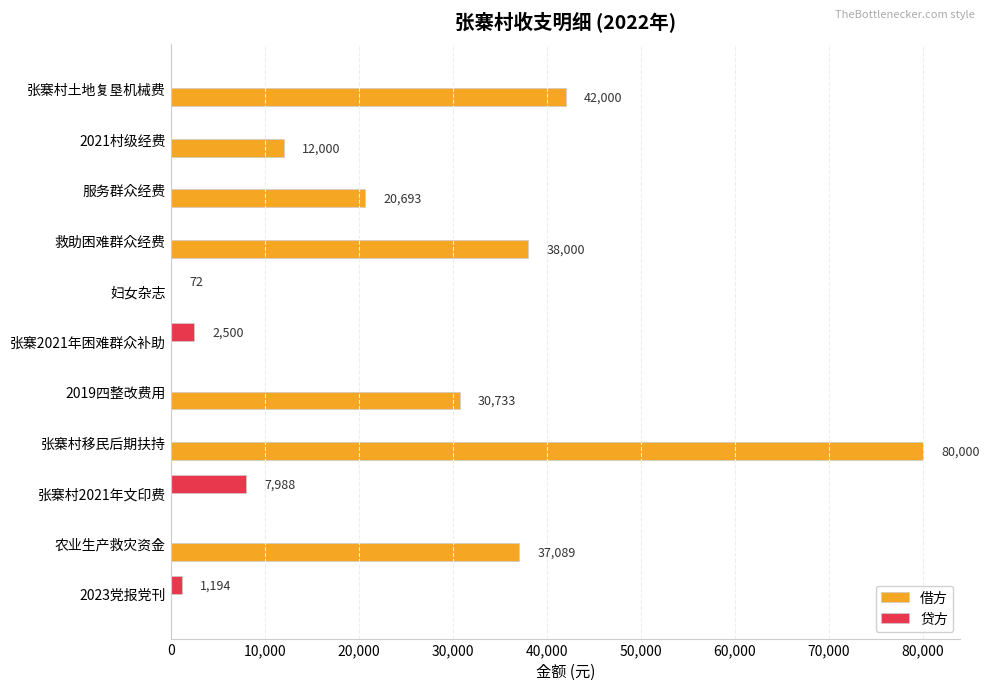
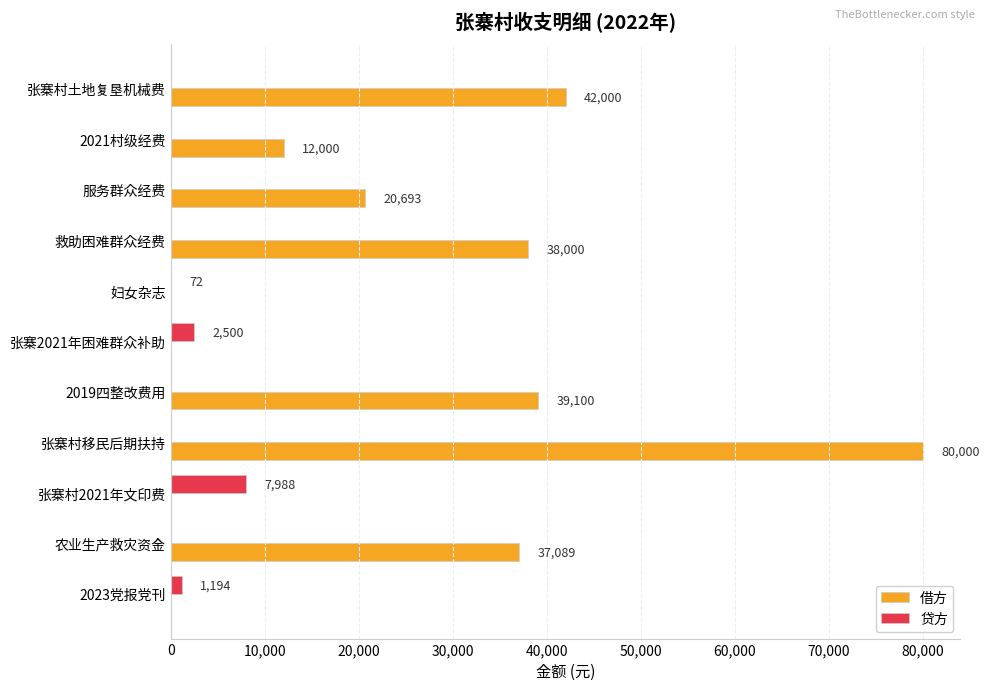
  {
    "借方": {
      "张寨村土地复垦机械费": "42,000",
      "2021村级经费": "12,000",
      "服务群众经费": "20,693",
      "救助困难群众经费": "38,000",
-     "2019四整改费用": "30,733",
+     "2019四整改费用": "39,100",
      "张寨村移民后期扶持": "80,000",
      "农业生产救灾资金": "37,089"
    },
    "贷方": {
      "妇女杂志": "72",
      "张寨2021年困难群众补助": "2,500",
      "张寨村2021年文印费": "7,988",
      "2023党报党刊": "1,194"
    }
  }
